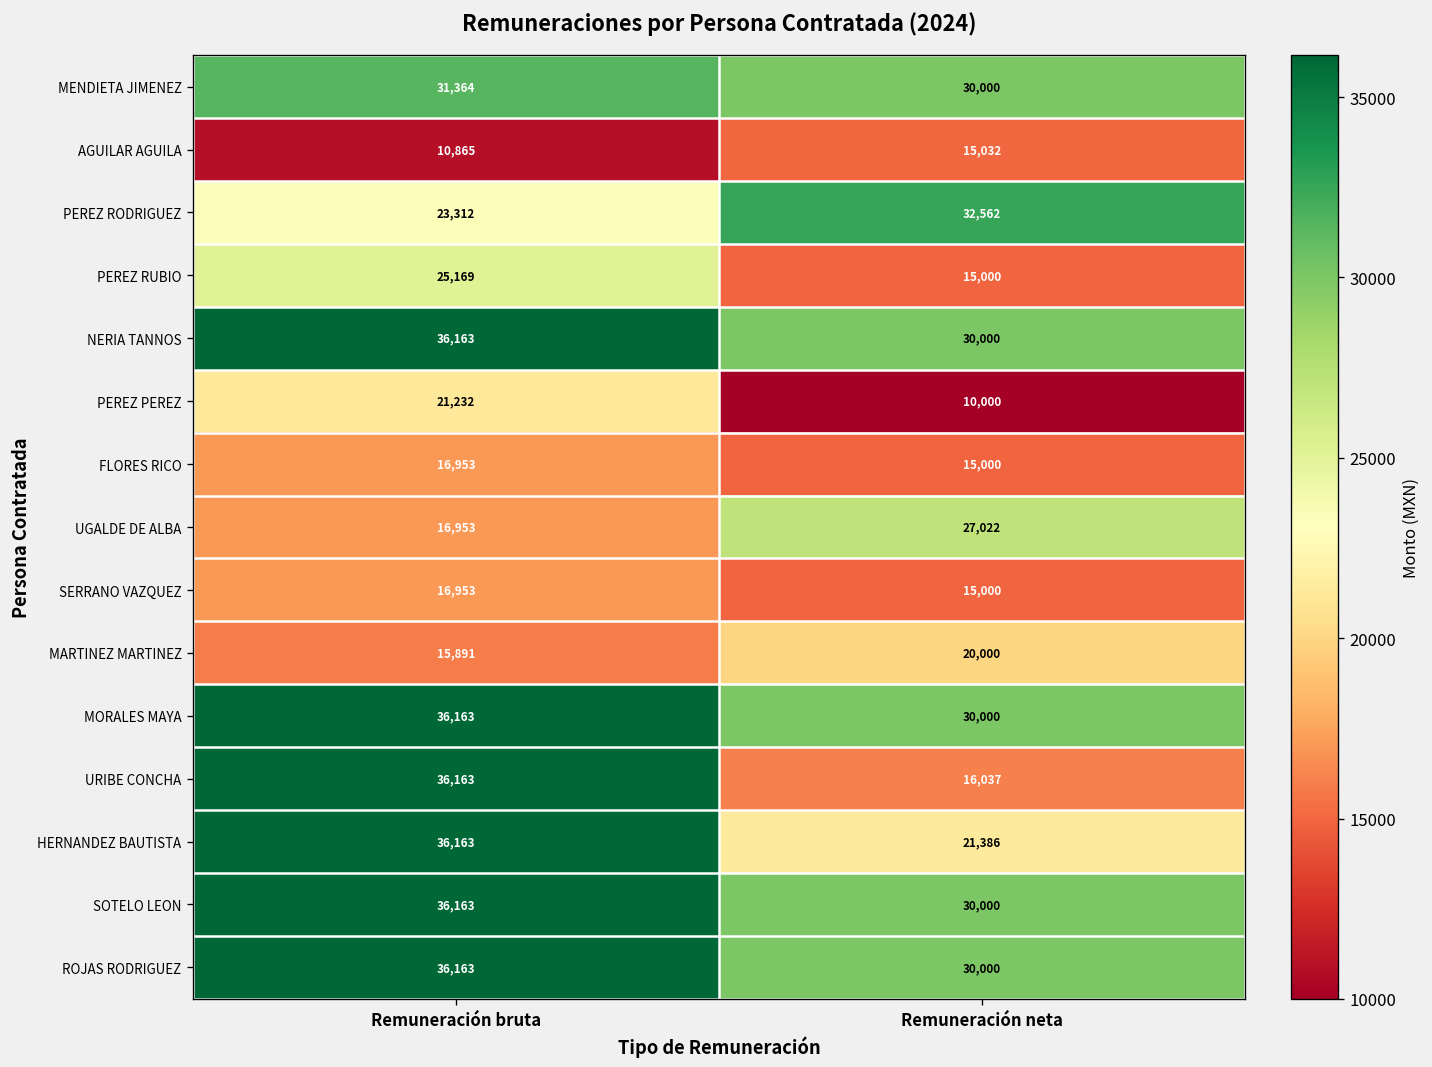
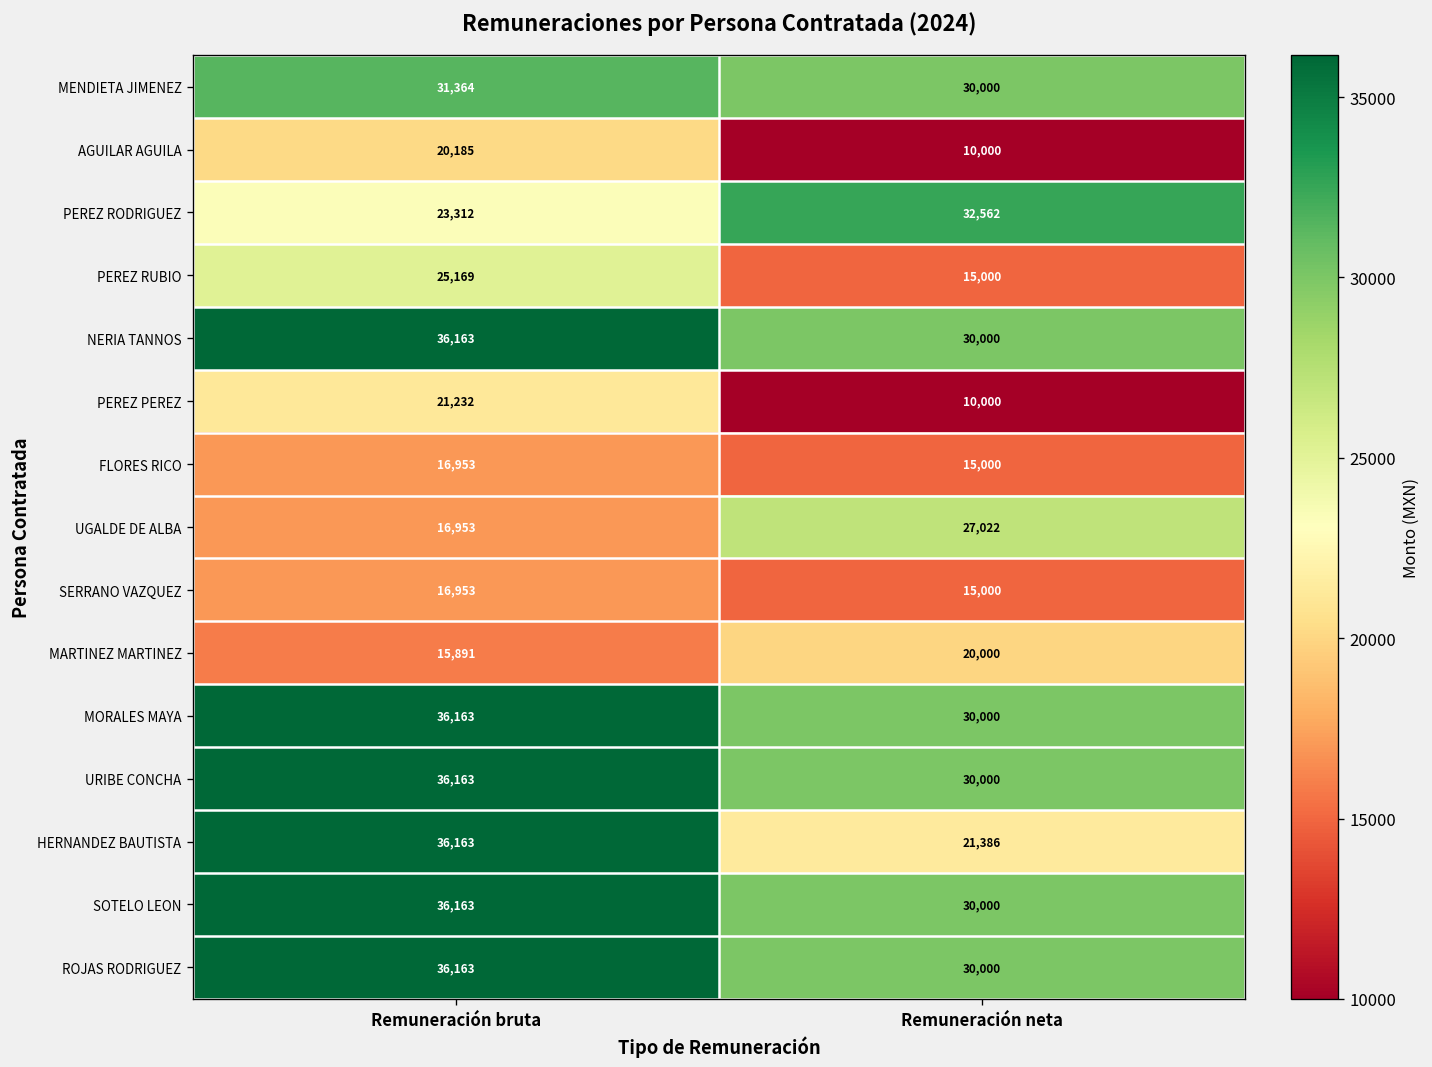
  {
    "MENDIETA JIMENEZ": {
      "Remuneración bruta": "31,364",
      "Remuneración neta": "30,000"
    },
    "AGUILAR AGUILA": {
-     "Remuneración bruta": "10,865",
-     "Remuneración neta": "15,032"
+     "Remuneración bruta": "20,185",
+     "Remuneración neta": "10,000"
    },
    "PEREZ RODRIGUEZ": {
      "Remuneración bruta": "23,312",
      "Remuneración neta": "32,562"
    },
    "PEREZ RUBIO": {
      "Remuneración bruta": "25,169",
      "Remuneración neta": "15,000"
    },
    "NERIA TANNOS": {
      "Remuneración bruta": "36,163",
      "Remuneración neta": "30,000"
    },
    "PEREZ PEREZ": {
      "Remuneración bruta": "21,232",
      "Remuneración neta": "10,000"
    },
    "FLORES RICO": {
      "Remuneración bruta": "16,953",
      "Remuneración neta": "15,000"
    },
    "UGALDE DE ALBA": {
      "Remuneración bruta": "16,953",
      "Remuneración neta": "27,022"
    },
    "SERRANO VAZQUEZ": {
      "Remuneración bruta": "16,953",
      "Remuneración neta": "15,000"
    },
    "MARTINEZ MARTINEZ": {
      "Remuneración bruta": "15,891",
      "Remuneración neta": "20,000"
    },
    "MORALES MAYA": {
      "Remuneración bruta": "36,163",
      "Remuneración neta": "30,000"
    },
    "URIBE CONCHA": {
      "Remuneración bruta": "36,163",
-     "Remuneración neta": "16,037"
+     "Remuneración neta": "30,000"
    },
    "HERNANDEZ BAUTISTA": {
      "Remuneración bruta": "36,163",
      "Remuneración neta": "21,386"
    },
    "SOTELO LEON": {
      "Remuneración bruta": "36,163",
      "Remuneración neta": "30,000"
    },
    "ROJAS RODRIGUEZ": {
      "Remuneración bruta": "36,163",
      "Remuneración neta": "30,000"
    }
  }
